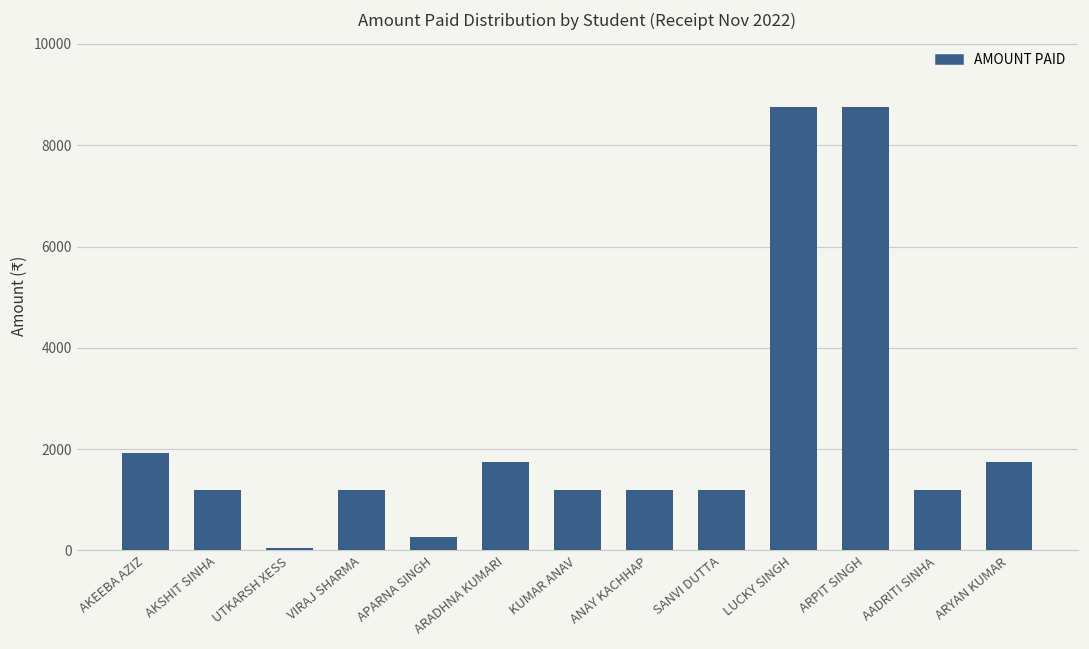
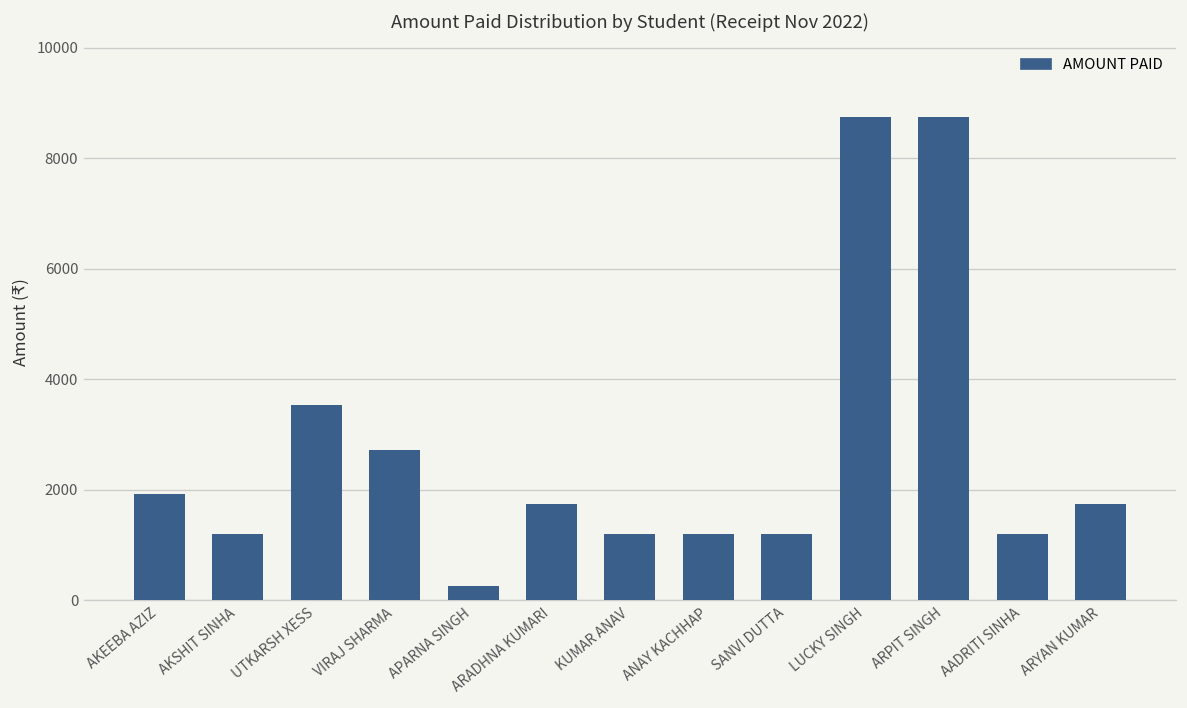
  {
    "AKEEBA AZIZ": 1900,
    "AKSHIT SINHA": 1200,
-   "UTKARSH XESS": 100,
-   "VIRAJ SHARMA": 1200,
+   "UTKARSH XESS": 3500,
+   "VIRAJ SHARMA": 2700,
    "APARNA SINGH": 300,
    "ARADHNA KUMARI": 1800,
    "KUMAR ANAV": 1200,
    "ANAY KACHHAP": 1200,
    "SANVI DUTTA": 1200,
    "LUCKY SINGH": 8800,
    "ARPIT SINGH": 8800,
    "AADRITI SINHA": 1200,
    "ARYAN KUMAR": 1800
  }
